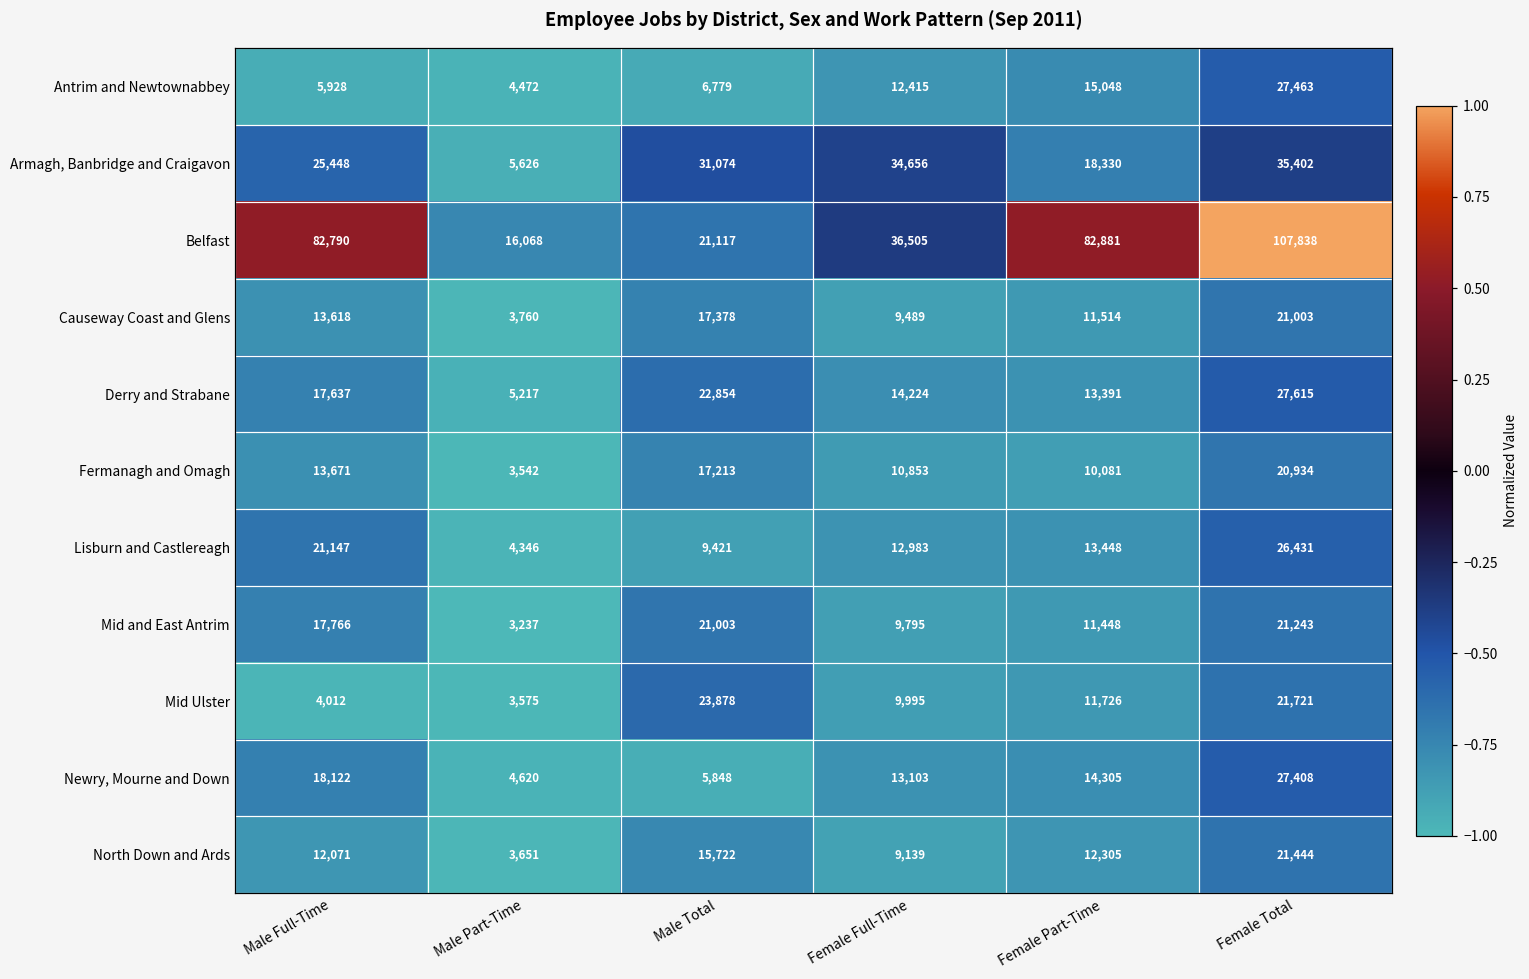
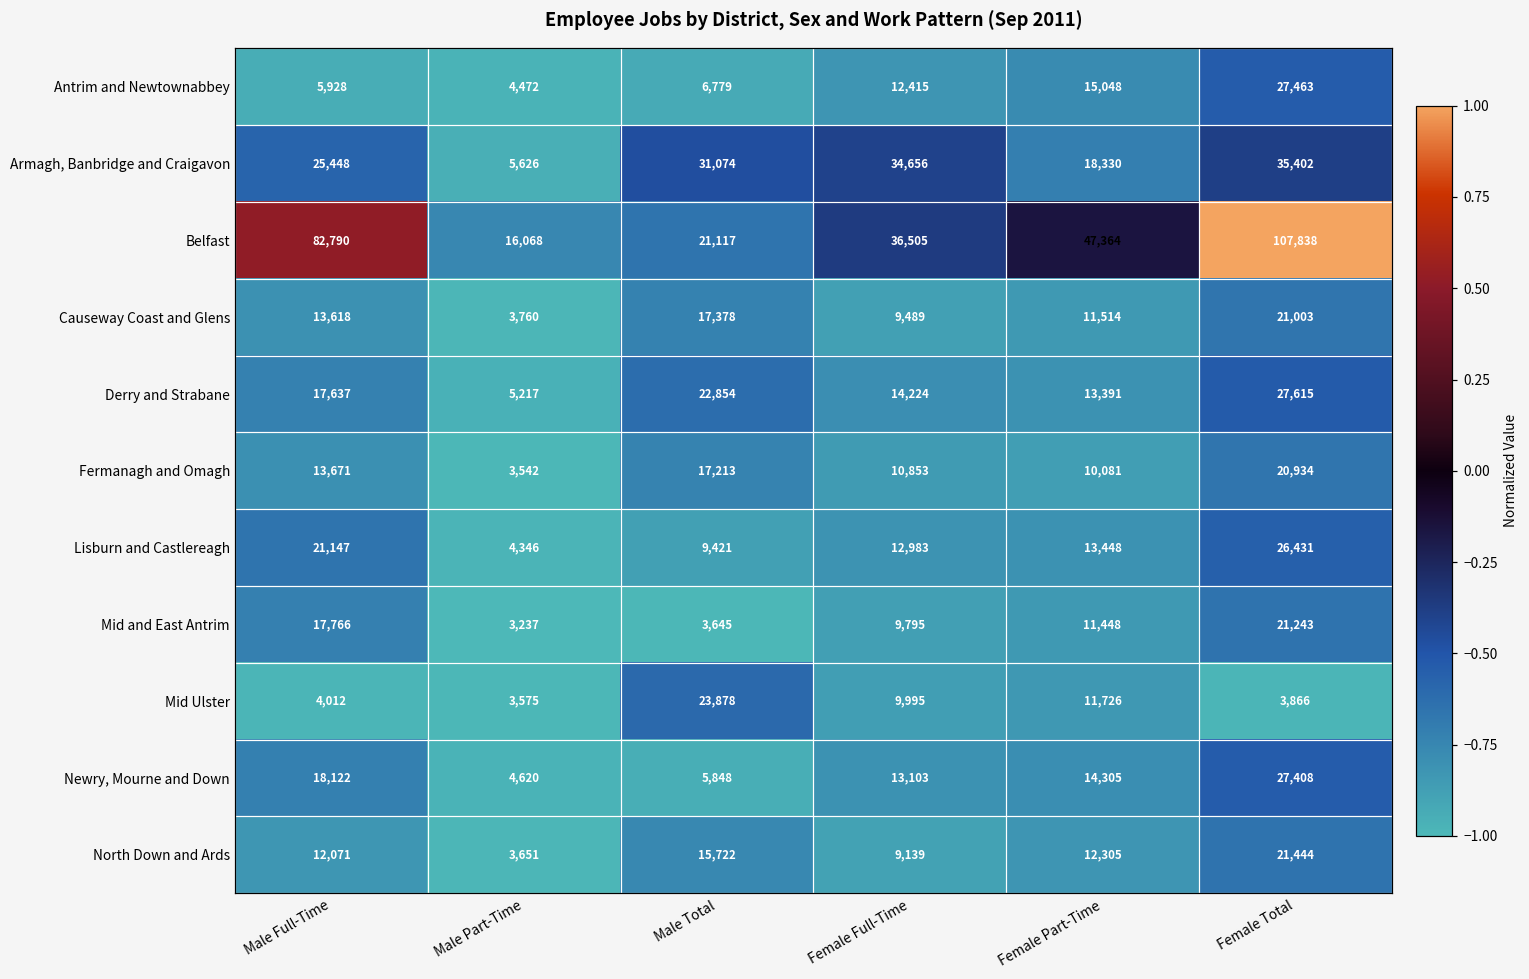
  {
    "Antrim and Newtownabbey": {
      "Male Full-Time": "5,928",
      "Male Part-Time": "4,472",
      "Male Total": "6,779",
      "Female Full-Time": "12,415",
      "Female Part-Time": "15,048",
      "Female Total": "27,463"
    },
    "Armagh, Banbridge and Craigavon": {
      "Male Full-Time": "25,448",
      "Male Part-Time": "5,626",
      "Male Total": "31,074",
      "Female Full-Time": "34,656",
      "Female Part-Time": "18,330",
      "Female Total": "35,402"
    },
    "Belfast": {
      "Male Full-Time": "82,790",
      "Male Part-Time": "16,068",
      "Male Total": "21,117",
      "Female Full-Time": "36,505",
-     "Female Part-Time": "82,881",
+     "Female Part-Time": "47,364",
      "Female Total": "107,838"
    },
    "Causeway Coast and Glens": {
      "Male Full-Time": "13,618",
      "Male Part-Time": "3,760",
      "Male Total": "17,378",
      "Female Full-Time": "9,489",
      "Female Part-Time": "11,514",
      "Female Total": "21,003"
    },
    "Derry and Strabane": {
      "Male Full-Time": "17,637",
      "Male Part-Time": "5,217",
      "Male Total": "22,854",
      "Female Full-Time": "14,224",
      "Female Part-Time": "13,391",
      "Female Total": "27,615"
    },
    "Fermanagh and Omagh": {
      "Male Full-Time": "13,671",
      "Male Part-Time": "3,542",
      "Male Total": "17,213",
      "Female Full-Time": "10,853",
      "Female Part-Time": "10,081",
      "Female Total": "20,934"
    },
    "Lisburn and Castlereagh": {
      "Male Full-Time": "21,147",
      "Male Part-Time": "4,346",
      "Male Total": "9,421",
      "Female Full-Time": "12,983",
      "Female Part-Time": "13,448",
      "Female Total": "26,431"
    },
    "Mid and East Antrim": {
      "Male Full-Time": "17,766",
      "Male Part-Time": "3,237",
-     "Male Total": "21,003",
+     "Male Total": "3,645",
      "Female Full-Time": "9,795",
      "Female Part-Time": "11,448",
      "Female Total": "21,243"
    },
    "Mid Ulster": {
      "Male Full-Time": "4,012",
      "Male Part-Time": "3,575",
      "Male Total": "23,878",
      "Female Full-Time": "9,995",
      "Female Part-Time": "11,726",
-     "Female Total": "21,721"
+     "Female Total": "3,866"
    },
    "Newry, Mourne and Down": {
      "Male Full-Time": "18,122",
      "Male Part-Time": "4,620",
      "Male Total": "5,848",
      "Female Full-Time": "13,103",
      "Female Part-Time": "14,305",
      "Female Total": "27,408"
    },
    "North Down and Ards": {
      "Male Full-Time": "12,071",
      "Male Part-Time": "3,651",
      "Male Total": "15,722",
      "Female Full-Time": "9,139",
      "Female Part-Time": "12,305",
      "Female Total": "21,444"
    }
  }
